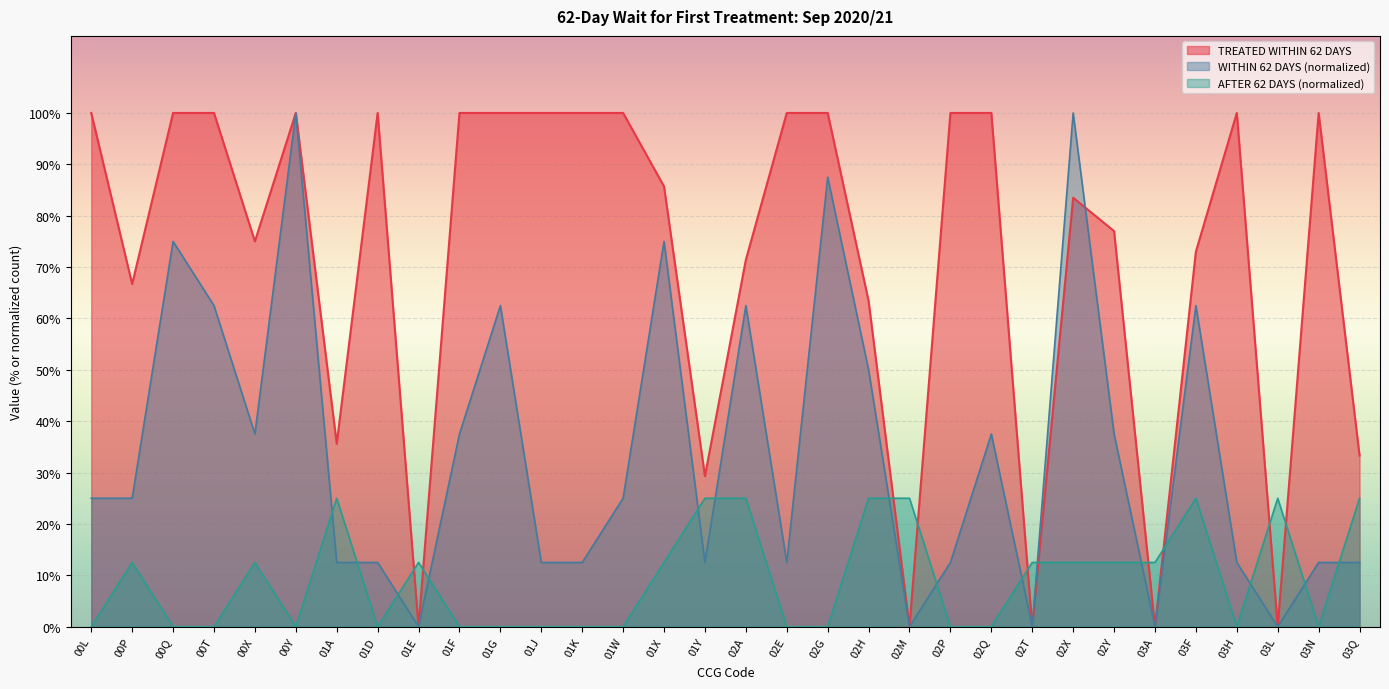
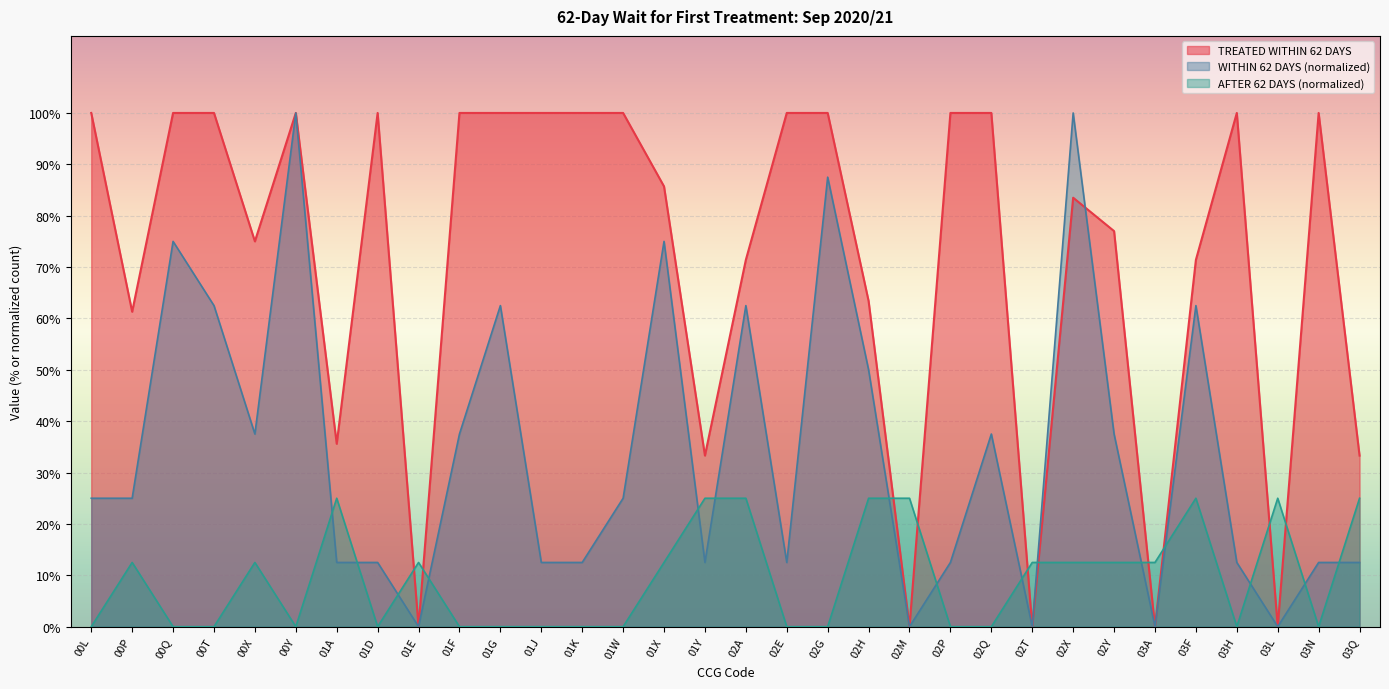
  {
    "TREATED WITHIN 62 DAYS": {
      "00L": "100%",
-     "00P": "67%",
+     "00P": "61%",
      "00Q": "100%",
      "00T": "100%",
      "00X": "75%",
      "01A": "36%",
      "01D": "100%",
      "01F": "100%",
      "01G": "100%",
      "01J": "100%",
      "01K": "100%",
      "01W": "100%",
      "01X": "86%",
-     "01Y": "29%",
+     "01Y": "33%",
      "02A": "71%",
      "02E": "100%",
      "02G": "100%",
      "02H": "63%",
      "02P": "100%",
      "02Q": "100%",
      "02X": "84%",
      "02Y": "77%",
-     "03F": "73%",
+     "03F": "71%",
      "03H": "100%",
      "03N": "100%",
      "03Q": "33%"
    }
  }
